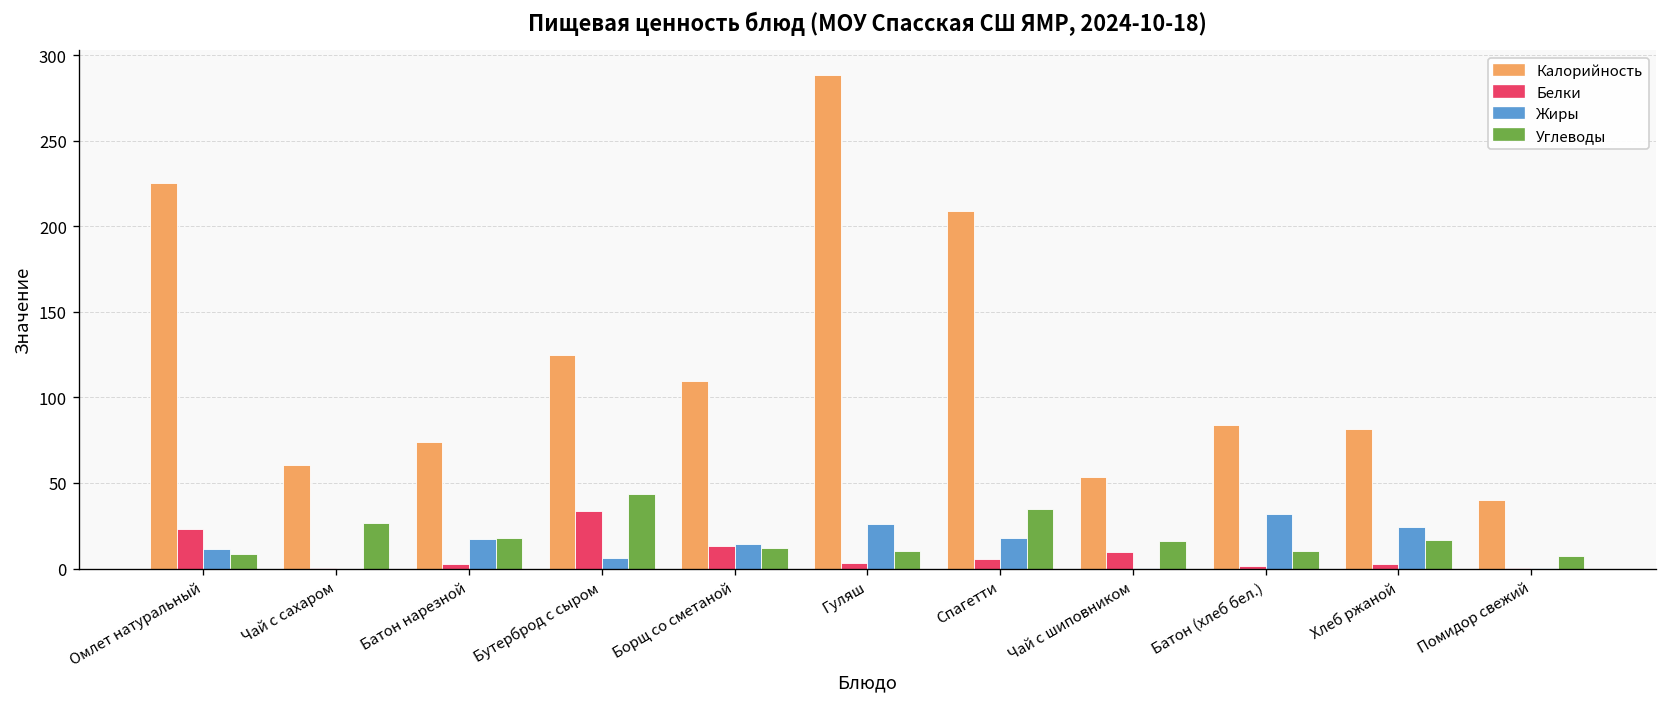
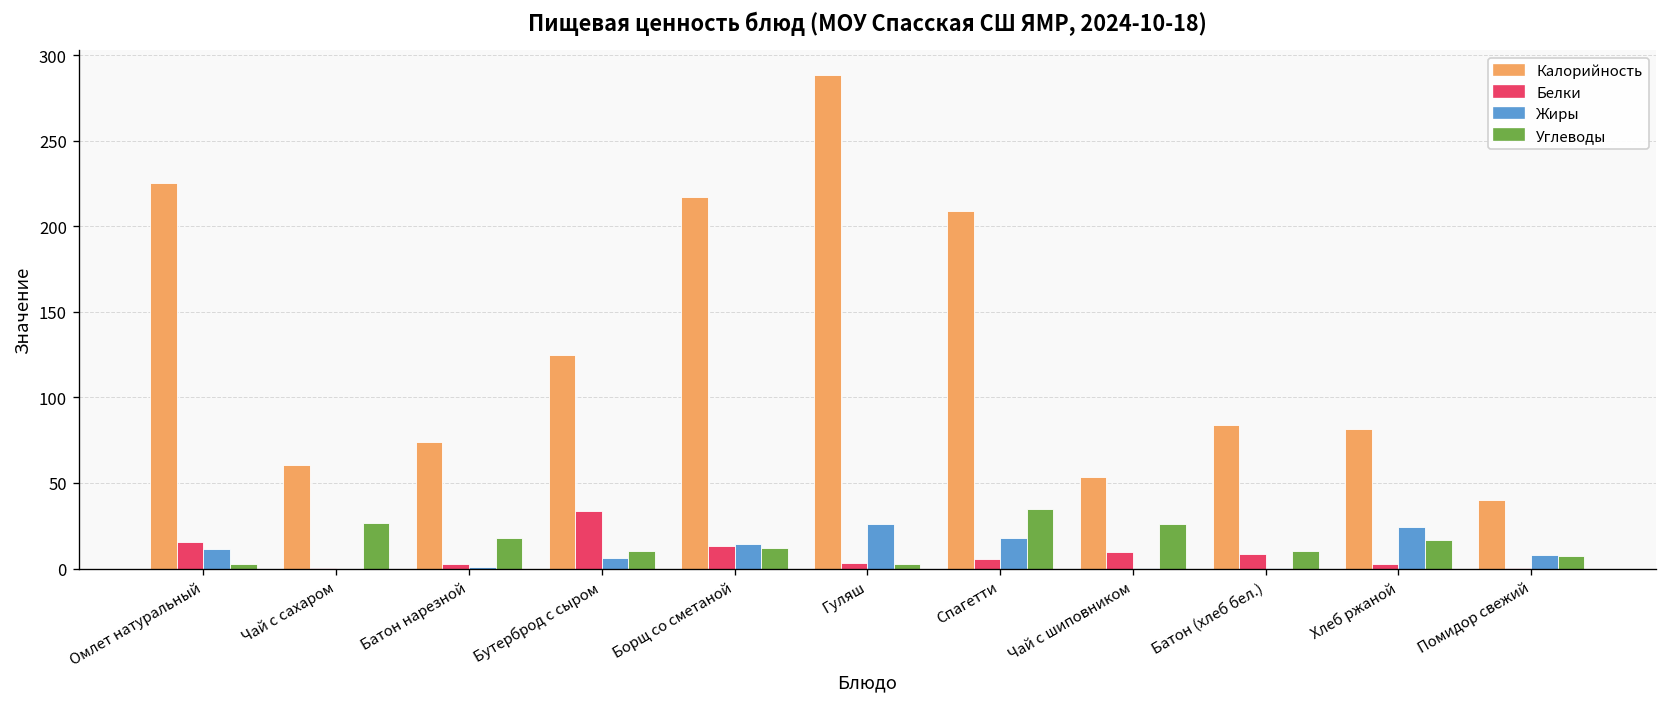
  {
    "Калорийность": {
      "Омлет натуральный": 225,
      "Чай с сахаром": 60,
      "Батон нарезной": 74,
      "Бутерброд с сыром": 125,
-     "Борщ со сметаной": 110,
+     "Борщ со сметаной": 217,
      "Гуляш": 289,
      "Спагетти": 209,
      "Чай с шиповником": 54,
      "Батон (хлеб бел.)": 84,
      "Хлеб ржаной": 82,
      "Помидор свежий": 40
    },
    "Белки": {
-     "Омлет натуральный": 23,
+     "Омлет натуральный": 15,
      "Батон нарезной": 3,
      "Бутерброд с сыром": 34,
      "Борщ со сметаной": 13,
      "Гуляш": 3,
      "Спагетти": 5,
      "Чай с шиповником": 10,
-     "Батон (хлеб бел.)": 2,
+     "Батон (хлеб бел.)": 8,
      "Хлеб ржаной": 3
    },
    "Жиры": {
      "Омлет натуральный": 11,
      "Чай с сахаром": 0,
-     "Батон нарезной": 17,
+     "Батон нарезной": 1,
      "Бутерброд с сыром": 6,
      "Борщ со сметаной": 14,
      "Гуляш": 26,
      "Спагетти": 18,
-     "Батон (хлеб бел.)": 32,
+     "Батон (хлеб бел.)": 1,
      "Хлеб ржаной": 25,
-     "Помидор свежий": 0
+     "Помидор свежий": 8
    },
    "Углеводы": {
-     "Омлет натуральный": 8,
+     "Омлет натуральный": 3,
      "Чай с сахаром": 27,
      "Батон нарезной": 18,
-     "Бутерброд с сыром": 44,
+     "Бутерброд с сыром": 10,
      "Борщ со сметаной": 12,
-     "Гуляш": 10,
+     "Гуляш": 3,
      "Спагетти": 35,
-     "Чай с шиповником": 16,
+     "Чай с шиповником": 26,
      "Батон (хлеб бел.)": 10,
      "Хлеб ржаной": 17,
      "Помидор свежий": 7
    }
  }
